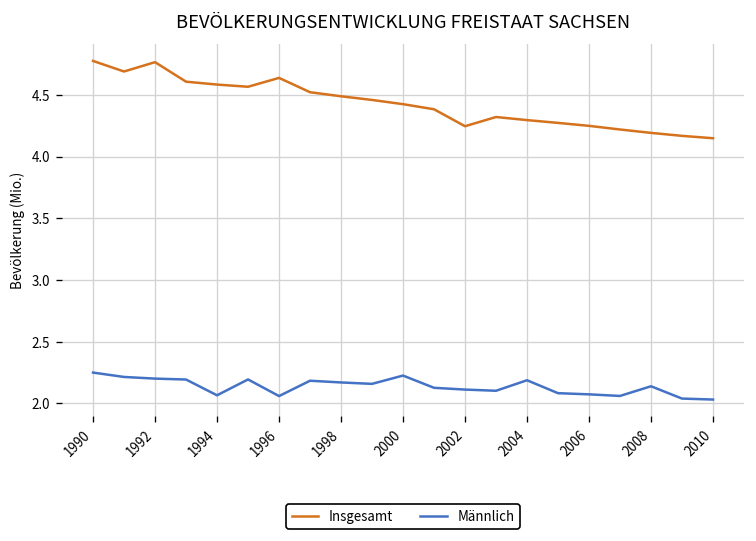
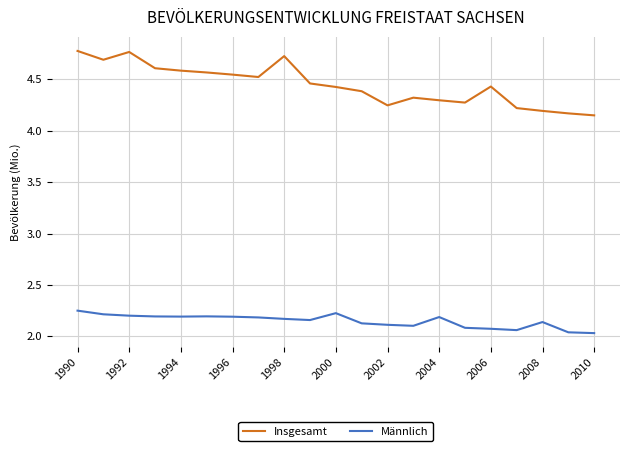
  {
    "Insgesamt": {
      "1990": 4.78,
      "1992": 4.77,
      "1994": 4.58,
-     "1996": 4.64,
-     "1998": 4.49,
+     "1996": 4.55,
+     "1998": 4.73,
      "2000": 4.43,
      "2002": 4.25,
      "2004": 4.30,
-     "2006": 4.25,
+     "2006": 4.43,
      "2008": 4.19,
      "2010": 4.15
    },
    "Männlich": {
      "1990": 2.25,
      "1992": 2.20,
-     "1994": 2.07,
-     "1996": 2.06,
+     "1994": 2.19,
+     "1996": 2.19,
      "1998": 2.17,
      "2000": 2.23,
      "2002": 2.11,
      "2004": 2.19,
      "2006": 2.07,
      "2008": 2.14,
      "2010": 2.03
    }
  }
